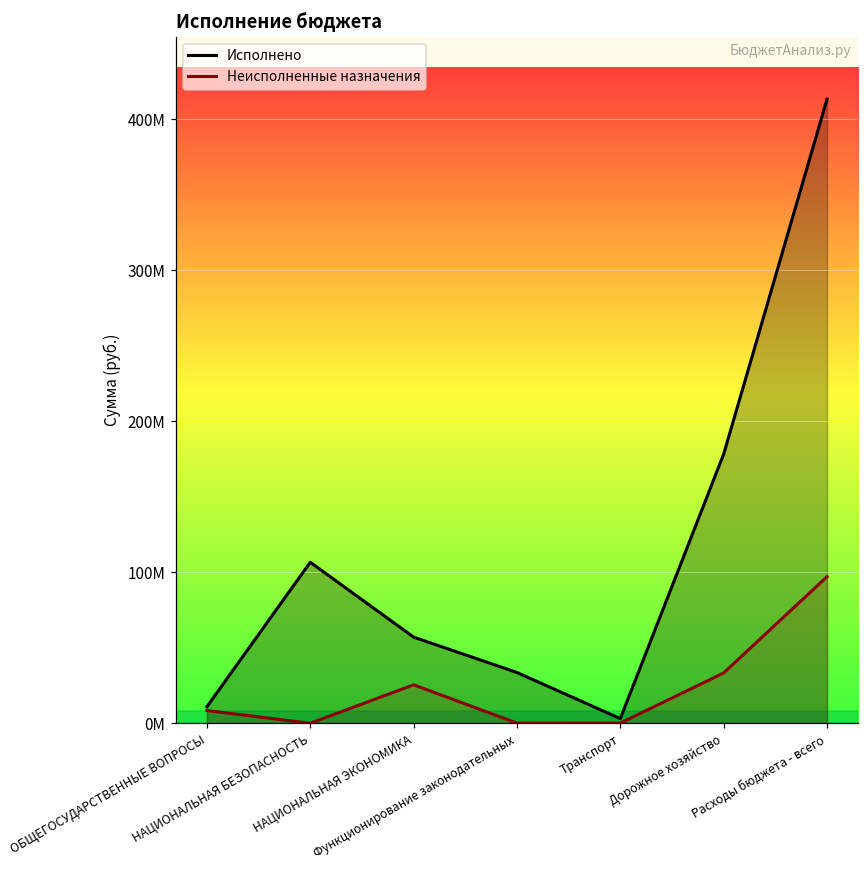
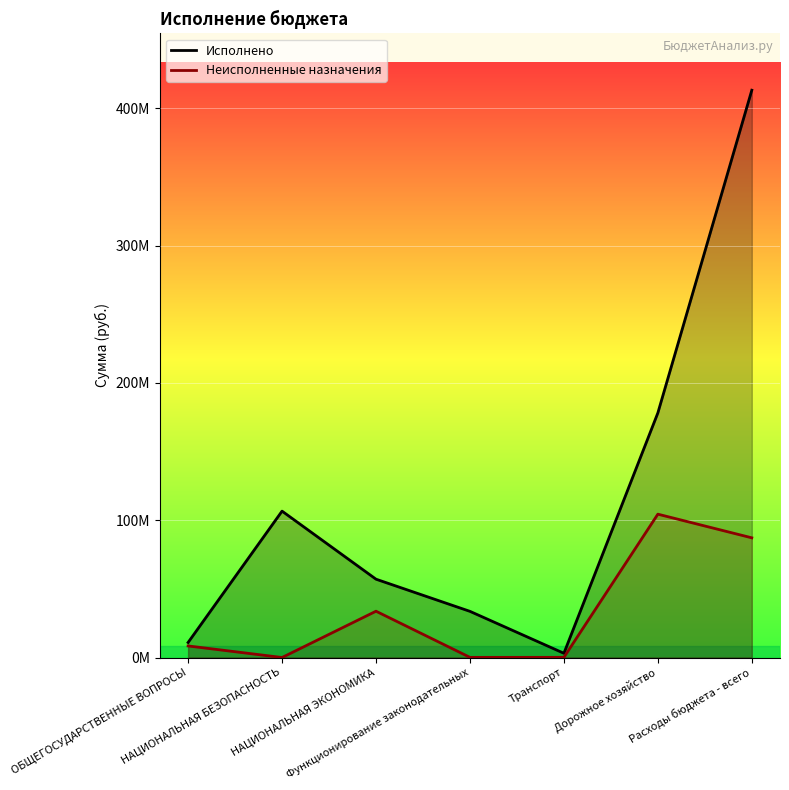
  {
    "Исполнено": {
      "ОБЩЕГОСУДАРСТВЕННЫЕ ВОПРОСЫ": 11000000,
      "НАЦИОНАЛЬНАЯ БЕЗОПАСНОСТЬ": 107000000,
      "НАЦИОНАЛЬНАЯ ЭКОНОМИКА": 57000000,
      "Функционирование законодательных": 34000000,
      "Дорожное хозяйство": 178000000,
      "Расходы бюджета - всего": 413000000
    },
    "Неисполненные назначения": {
      "ОБЩЕГОСУДАРСТВЕННЫЕ ВОПРОСЫ": 8000000,
-     "НАЦИОНАЛЬНАЯ ЭКОНОМИКА": 25000000,
-     "Дорожное хозяйство": 33000000,
-     "Расходы бюджета - всего": 97000000
+     "НАЦИОНАЛЬНАЯ ЭКОНОМИКА": 34000000,
+     "Дорожное хозяйство": 104000000,
+     "Расходы бюджета - всего": 87000000
    }
  }
